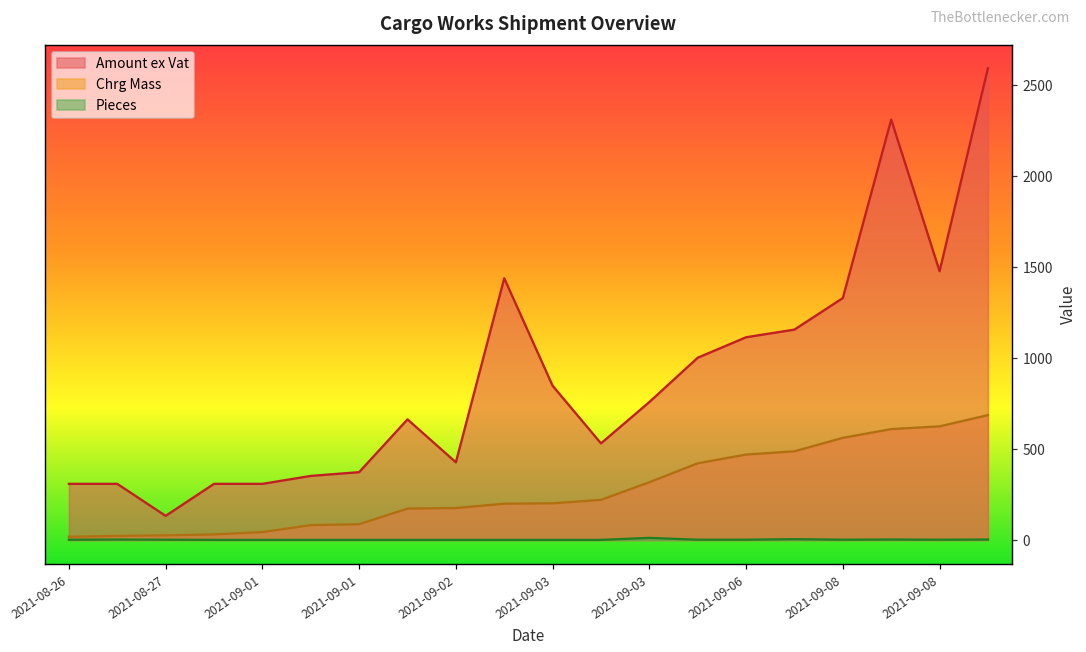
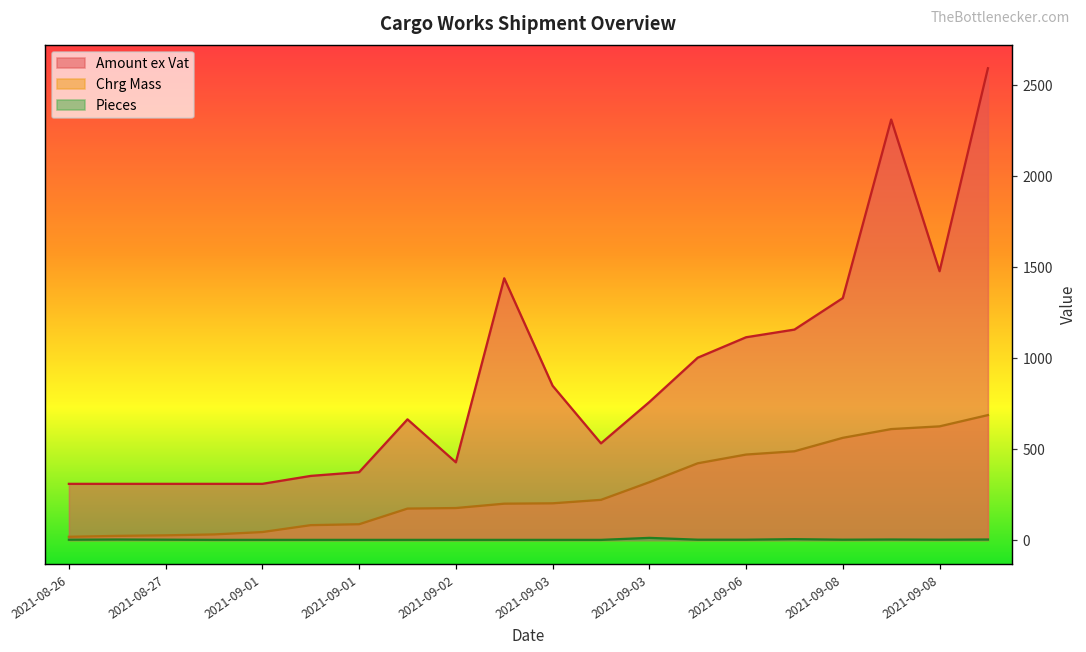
  {
    "Amount ex Vat": {
-     "2021-08-27": 130
+     "2021-08-27": 310
    },
    "Chrg Mass": {
      "2021-08-27": 30
    },
    "Pieces": {
      "2021-08-27": 0
    }
  }
